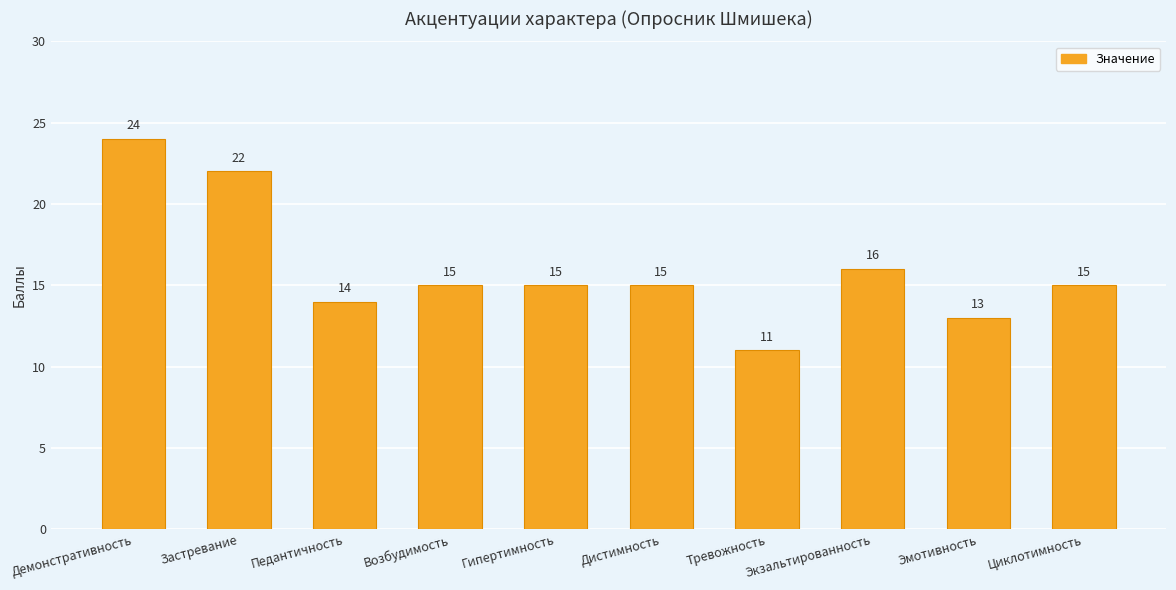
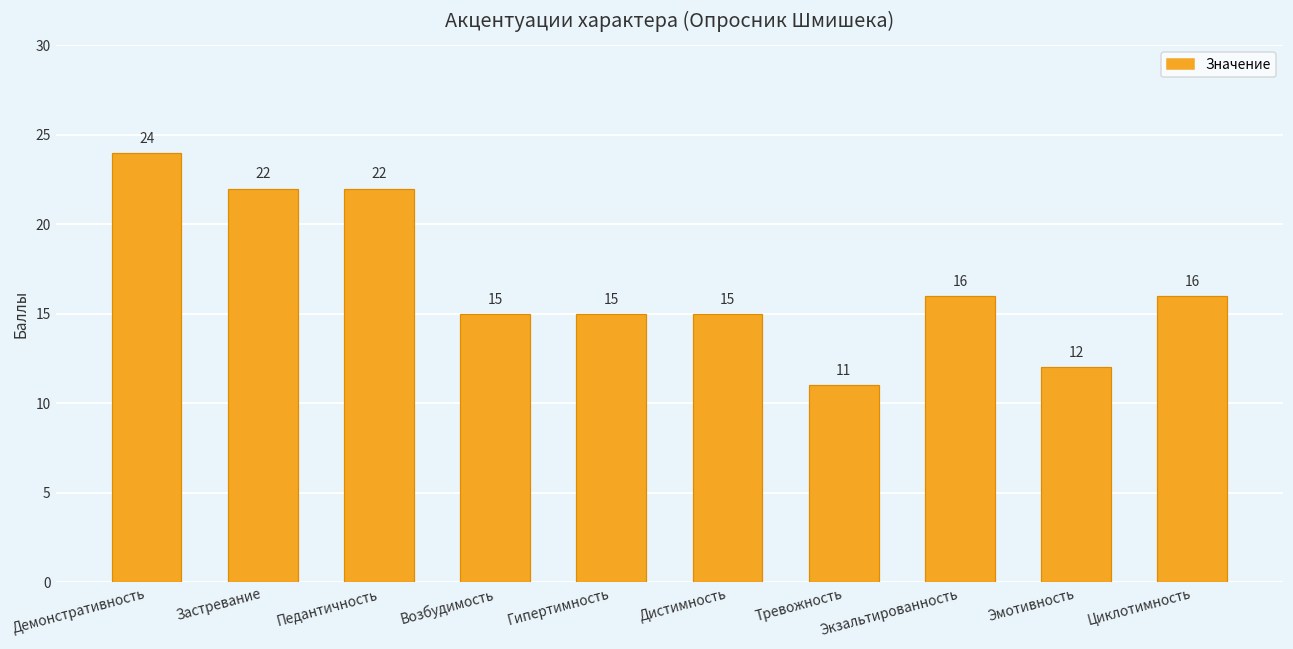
  {
    "Демонстративность": 24,
    "Застревание": 22,
-   "Педантичность": 14,
+   "Педантичность": 22,
    "Возбудимость": 15,
    "Гипертимность": 15,
    "Дистимность": 15,
    "Тревожность": 11,
    "Экзальтированность": 16,
-   "Эмотивность": 13,
-   "Циклотимность": 15
+   "Эмотивность": 12,
+   "Циклотимность": 16
  }
